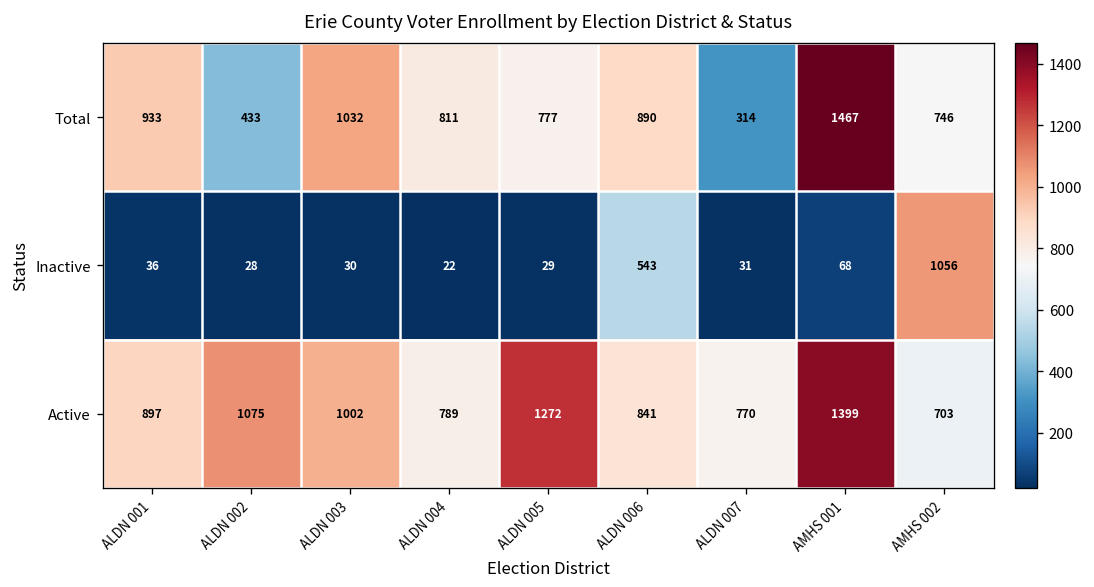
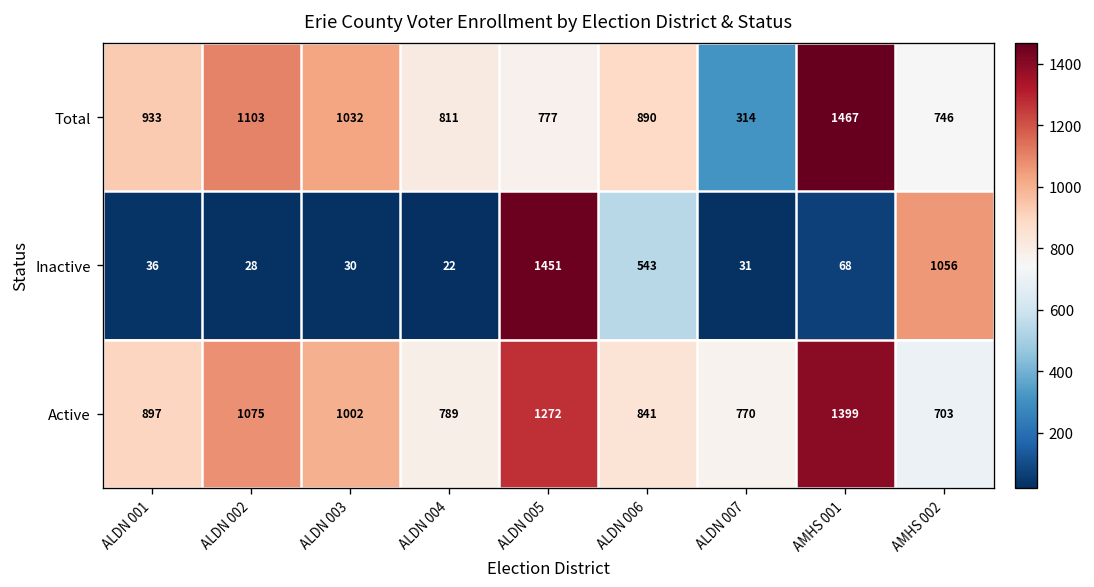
  {
    "Total": {
      "ALDN 001": 933,
-     "ALDN 002": 433,
+     "ALDN 002": 1103,
      "ALDN 003": 1032,
      "ALDN 004": 811,
      "ALDN 005": 777,
      "ALDN 006": 890,
      "ALDN 007": 314,
      "AMHS 001": 1467,
      "AMHS 002": 746
    },
    "Inactive": {
      "ALDN 001": 36,
      "ALDN 002": 28,
      "ALDN 003": 30,
      "ALDN 004": 22,
-     "ALDN 005": 29,
+     "ALDN 005": 1451,
      "ALDN 006": 543,
      "ALDN 007": 31,
      "AMHS 001": 68,
      "AMHS 002": 1056
    },
    "Active": {
      "ALDN 001": 897,
      "ALDN 002": 1075,
      "ALDN 003": 1002,
      "ALDN 004": 789,
      "ALDN 005": 1272,
      "ALDN 006": 841,
      "ALDN 007": 770,
      "AMHS 001": 1399,
      "AMHS 002": 703
    }
  }
